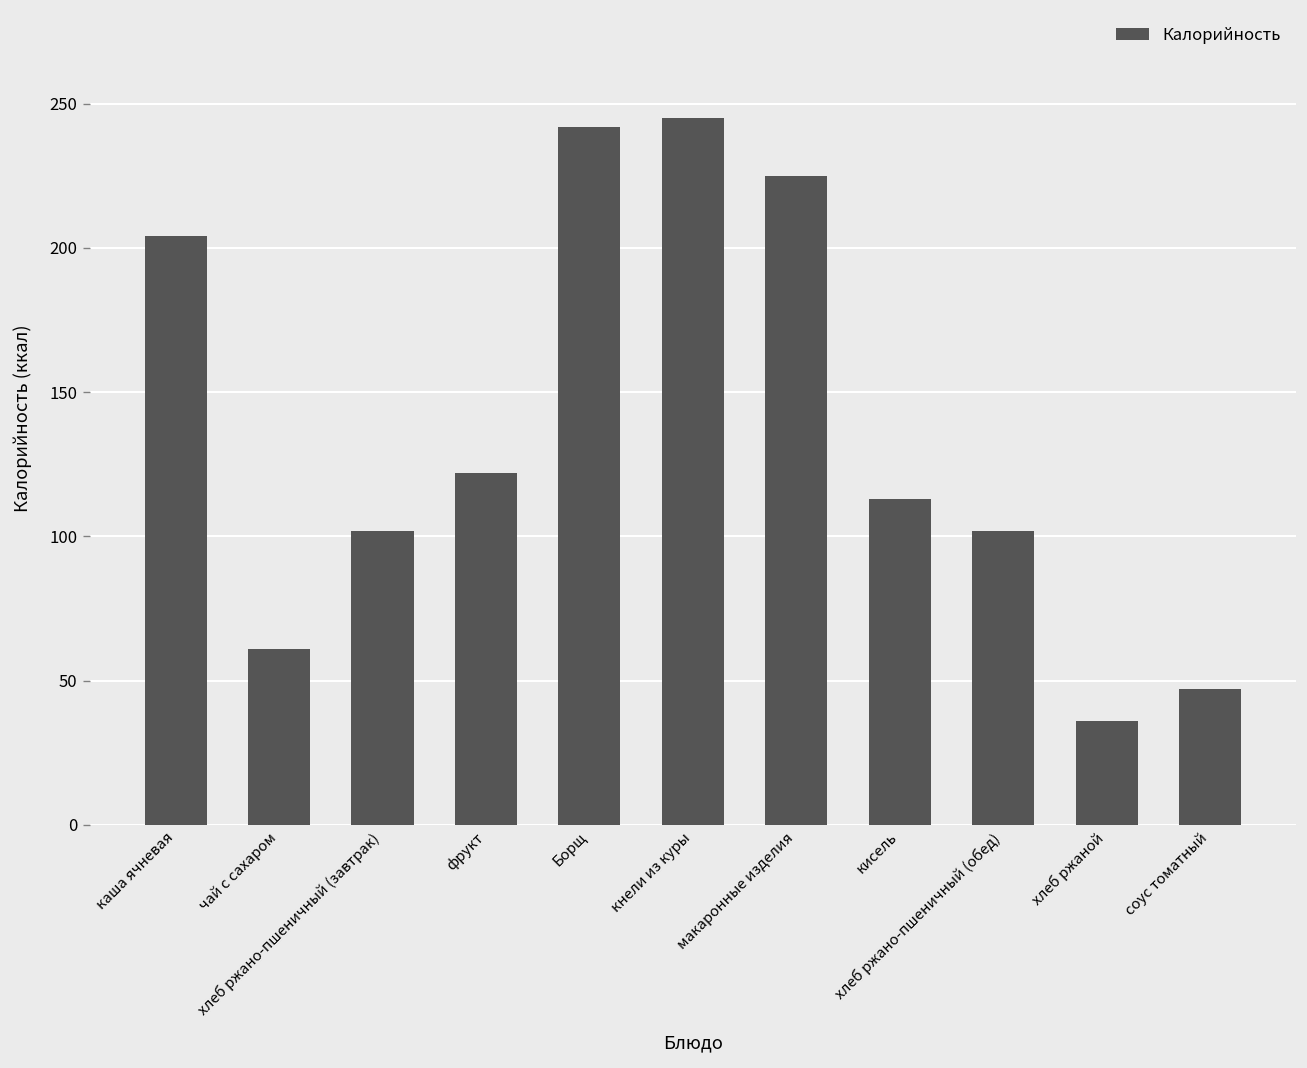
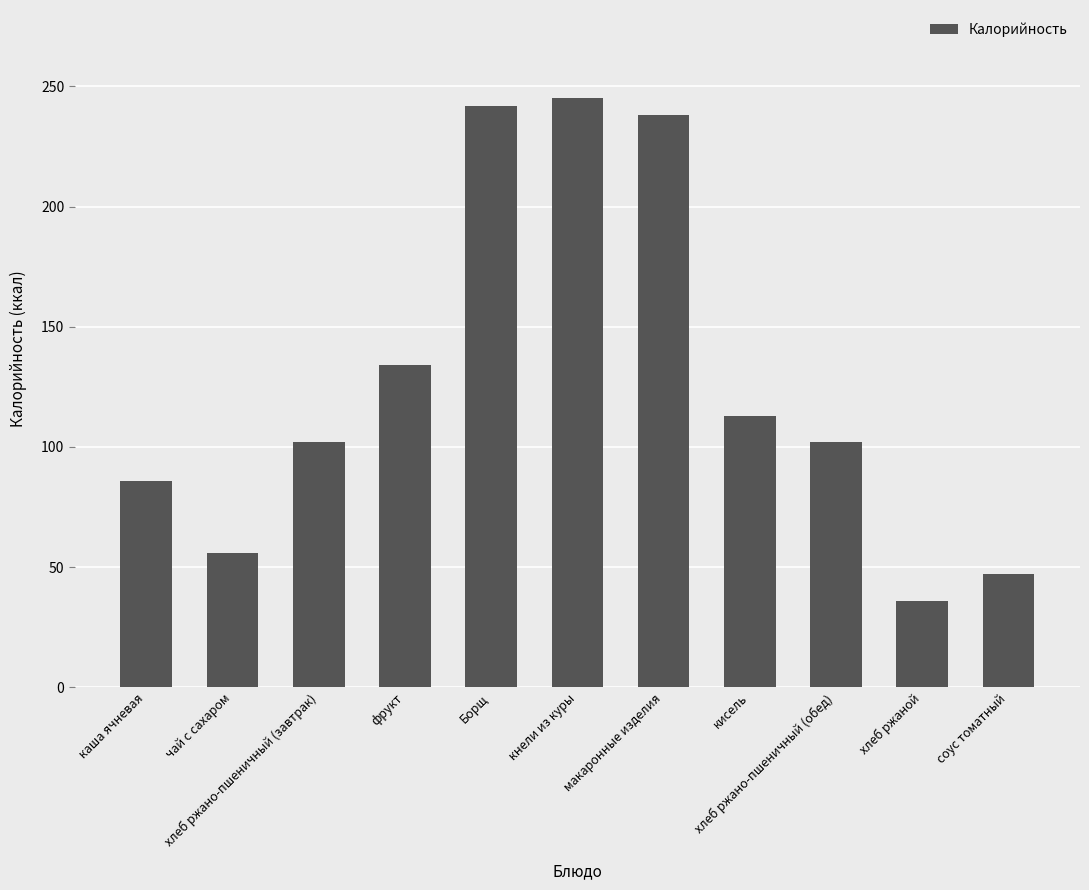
  {
-   "каша ячневая": 204,
-   "чай с сахаром": 61,
+   "каша ячневая": 86,
+   "чай с сахаром": 56,
    "хлеб ржано-пшеничный (завтрак)": 102,
-   "фрукт": 122,
+   "фрукт": 134,
    "Борщ": 242,
    "кнели из куры": 245,
-   "макаронные изделия": 225,
+   "макаронные изделия": 238,
    "кисель": 113,
    "хлеб ржано-пшеничный (обед)": 102,
    "хлеб ржаной": 36,
    "соус томатный": 47
  }
